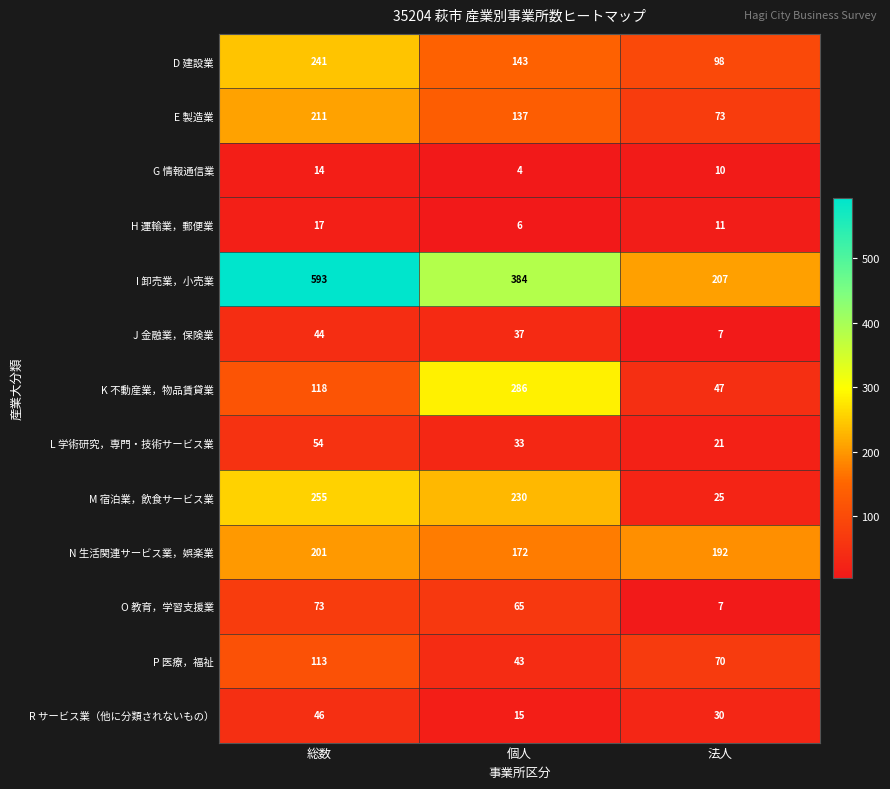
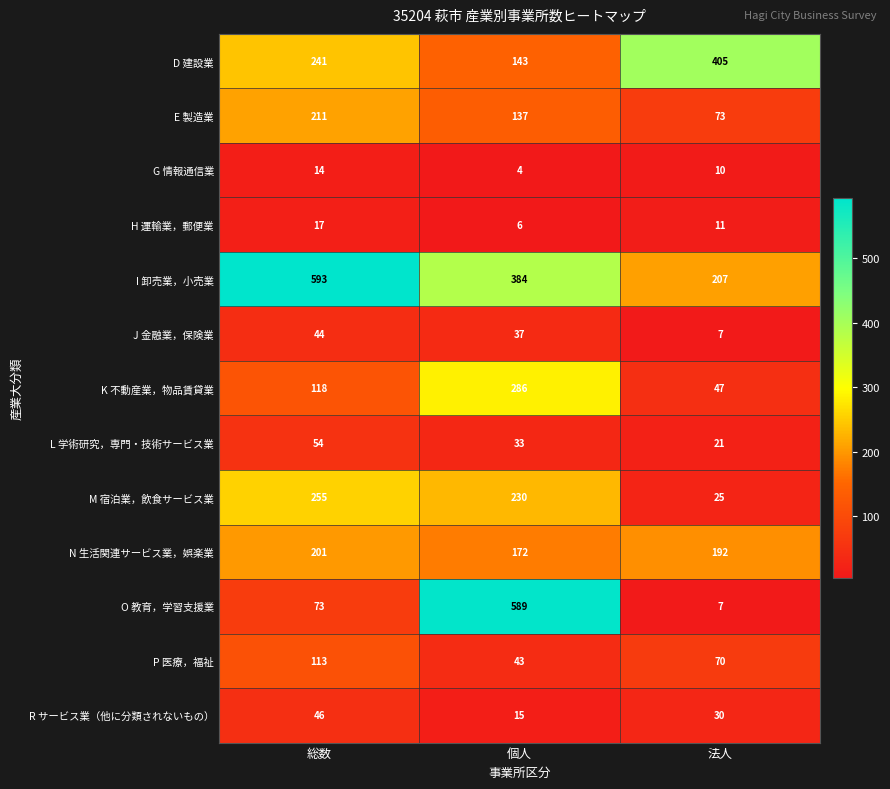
  {
    "D 建設業": {
      "総数": 241,
      "個人": 143,
-     "法人": 98
+     "法人": 405
    },
    "E 製造業": {
      "総数": 211,
      "個人": 137,
      "法人": 73
    },
    "G 情報通信業": {
      "総数": 14,
      "個人": 4,
      "法人": 10
    },
    "H 運輸業，郵便業": {
      "総数": 17,
      "個人": 6,
      "法人": 11
    },
    "I 卸売業，小売業": {
      "総数": 593,
      "個人": 384,
      "法人": 207
    },
    "J 金融業，保険業": {
      "総数": 44,
      "個人": 37,
      "法人": 7
    },
    "K 不動産業，物品賃貸業": {
      "総数": 118,
      "個人": 286,
      "法人": 47
    },
    "L 学術研究，専門・技術サービス業": {
      "総数": 54,
      "個人": 33,
      "法人": 21
    },
    "M 宿泊業，飲食サービス業": {
      "総数": 255,
      "個人": 230,
      "法人": 25
    },
    "N 生活関連サービス業，娯楽業": {
      "総数": 201,
      "個人": 172,
      "法人": 192
    },
    "O 教育，学習支援業": {
      "総数": 73,
-     "個人": 65,
+     "個人": 589,
      "法人": 7
    },
    "P 医療，福祉": {
      "総数": 113,
      "個人": 43,
      "法人": 70
    },
    "R サービス業（他に分類されないもの）": {
      "総数": 46,
      "個人": 15,
      "法人": 30
    }
  }
